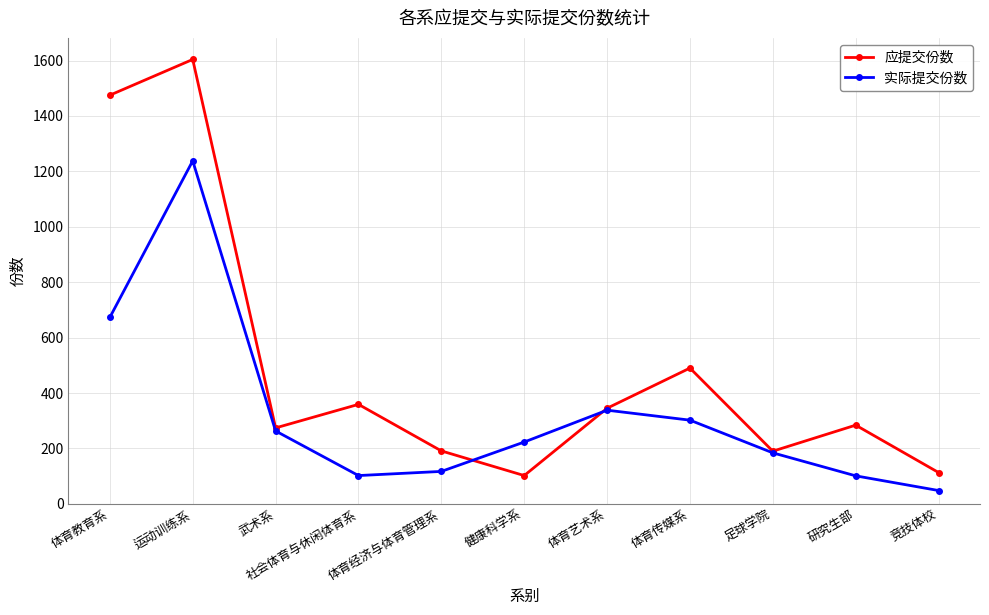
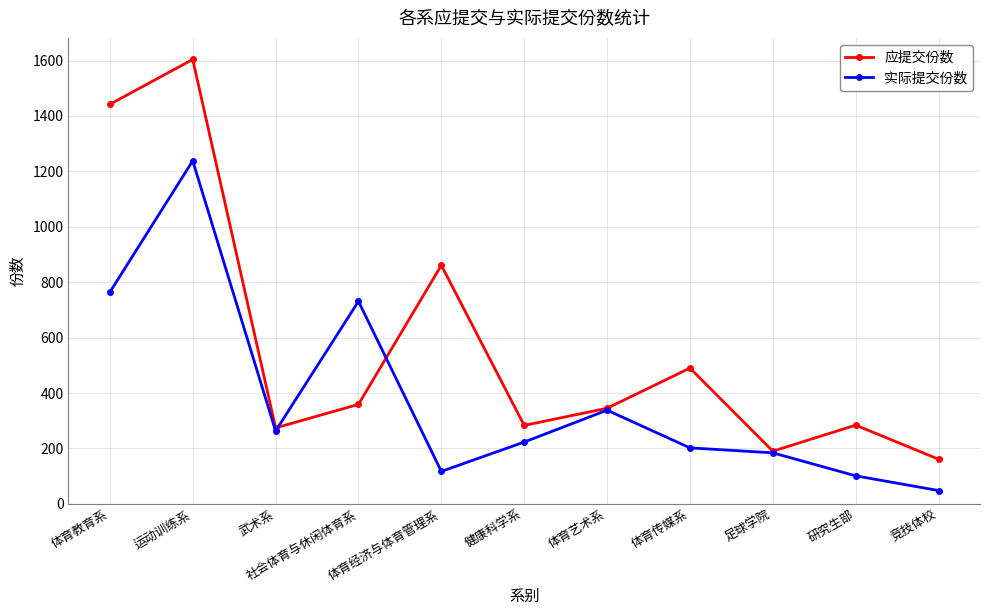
  {
    "应提交份数": {
-     "体育教育系": 1480,
+     "体育教育系": 1440,
      "运动训练系": 1600,
      "武术系": 270,
      "社会体育与休闲体育系": 360,
-     "体育经济与体育管理系": 190,
-     "健康科学系": 100,
+     "体育经济与体育管理系": 860,
+     "健康科学系": 280,
      "体育传媒系": 490,
      "研究生部": 280,
-     "竞技体校": 110
+     "竞技体校": 160
    },
    "实际提交份数": {
-     "体育教育系": 670,
+     "体育教育系": 760,
      "运动训练系": 1240,
      "武术系": 260,
-     "社会体育与休闲体育系": 100,
+     "社会体育与休闲体育系": 730,
      "体育经济与体育管理系": 120,
      "健康科学系": 220,
-     "体育传媒系": 300,
+     "体育传媒系": 200,
      "研究生部": 100,
      "竞技体校": 50
    }
  }
